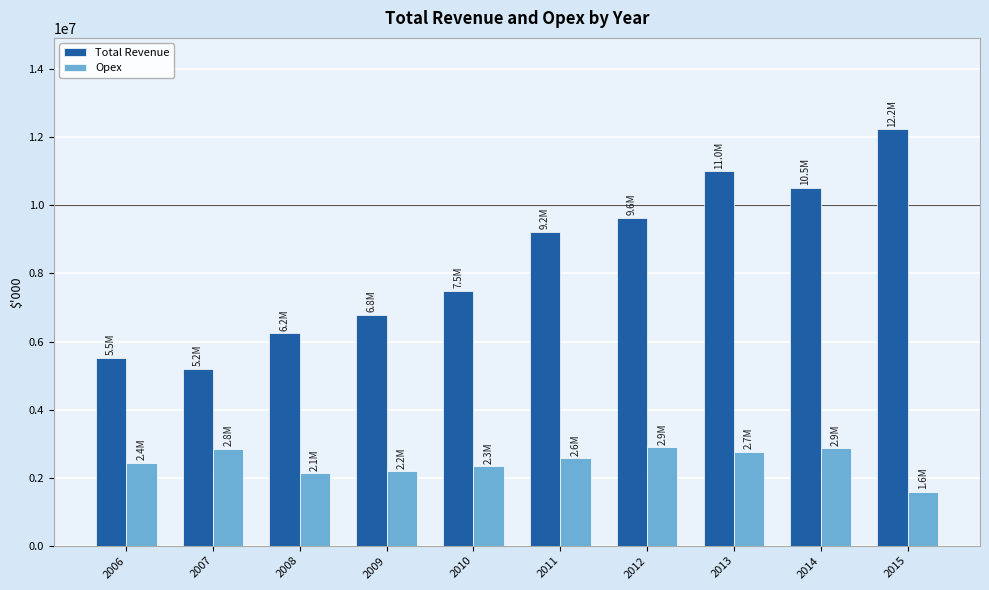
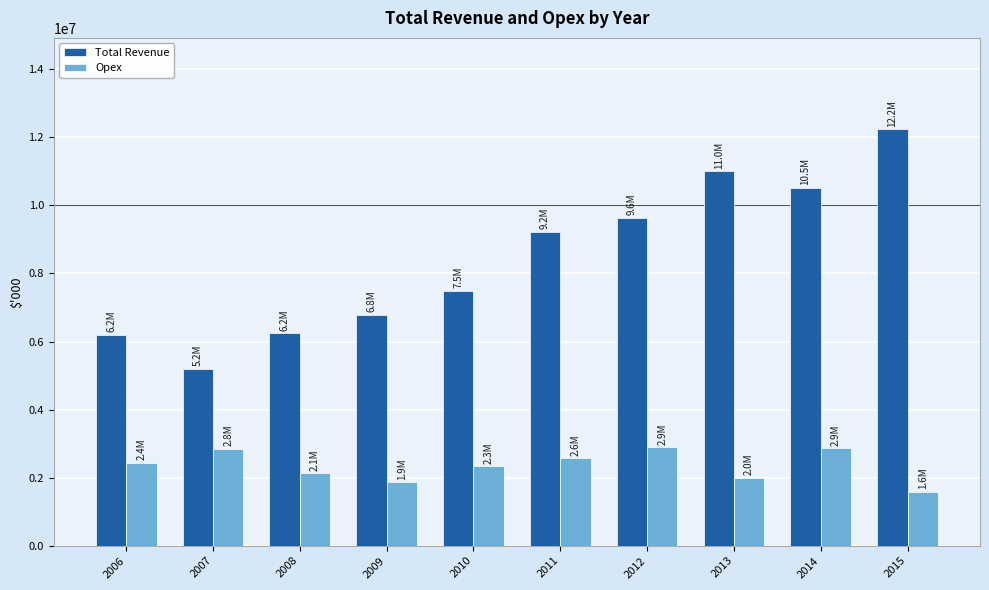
  {
    "Total Revenue": {
-     "2006": "5.5M",
+     "2006": "6.2M",
      "2007": "5.2M",
      "2008": "6.2M",
      "2009": "6.8M",
      "2010": "7.5M",
      "2011": "9.2M",
      "2012": "9.6M",
      "2013": "11.0M",
      "2014": "10.5M",
      "2015": "12.2M"
    },
    "Opex": {
      "2006": "2.4M",
      "2007": "2.8M",
      "2008": "2.1M",
-     "2009": "2.2M",
+     "2009": "1.9M",
      "2010": "2.3M",
      "2011": "2.6M",
      "2012": "2.9M",
-     "2013": "2.7M",
+     "2013": "2.0M",
      "2014": "2.9M",
      "2015": "1.6M"
    }
  }
